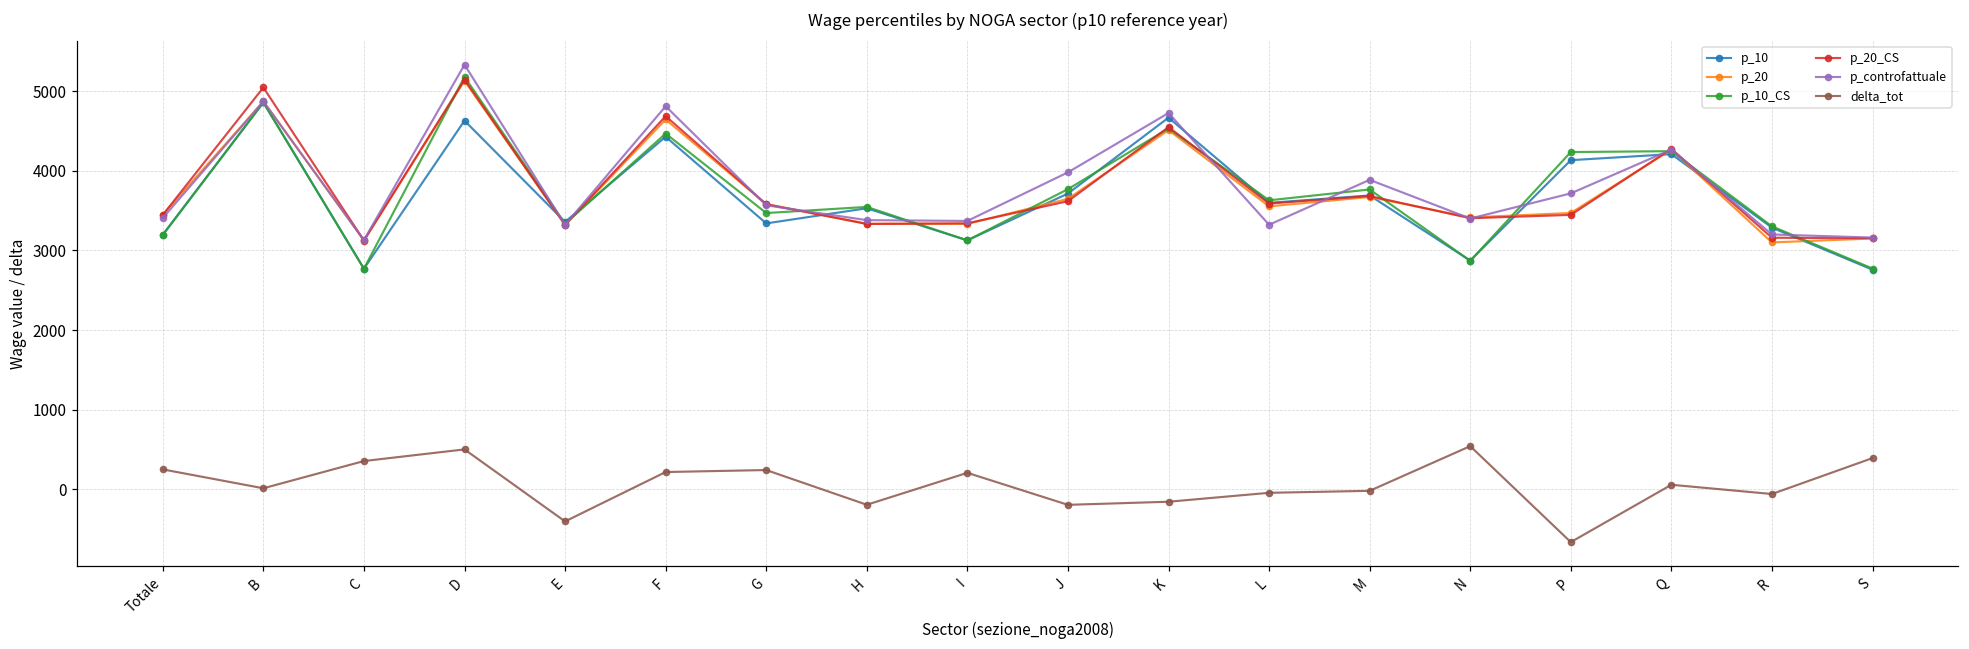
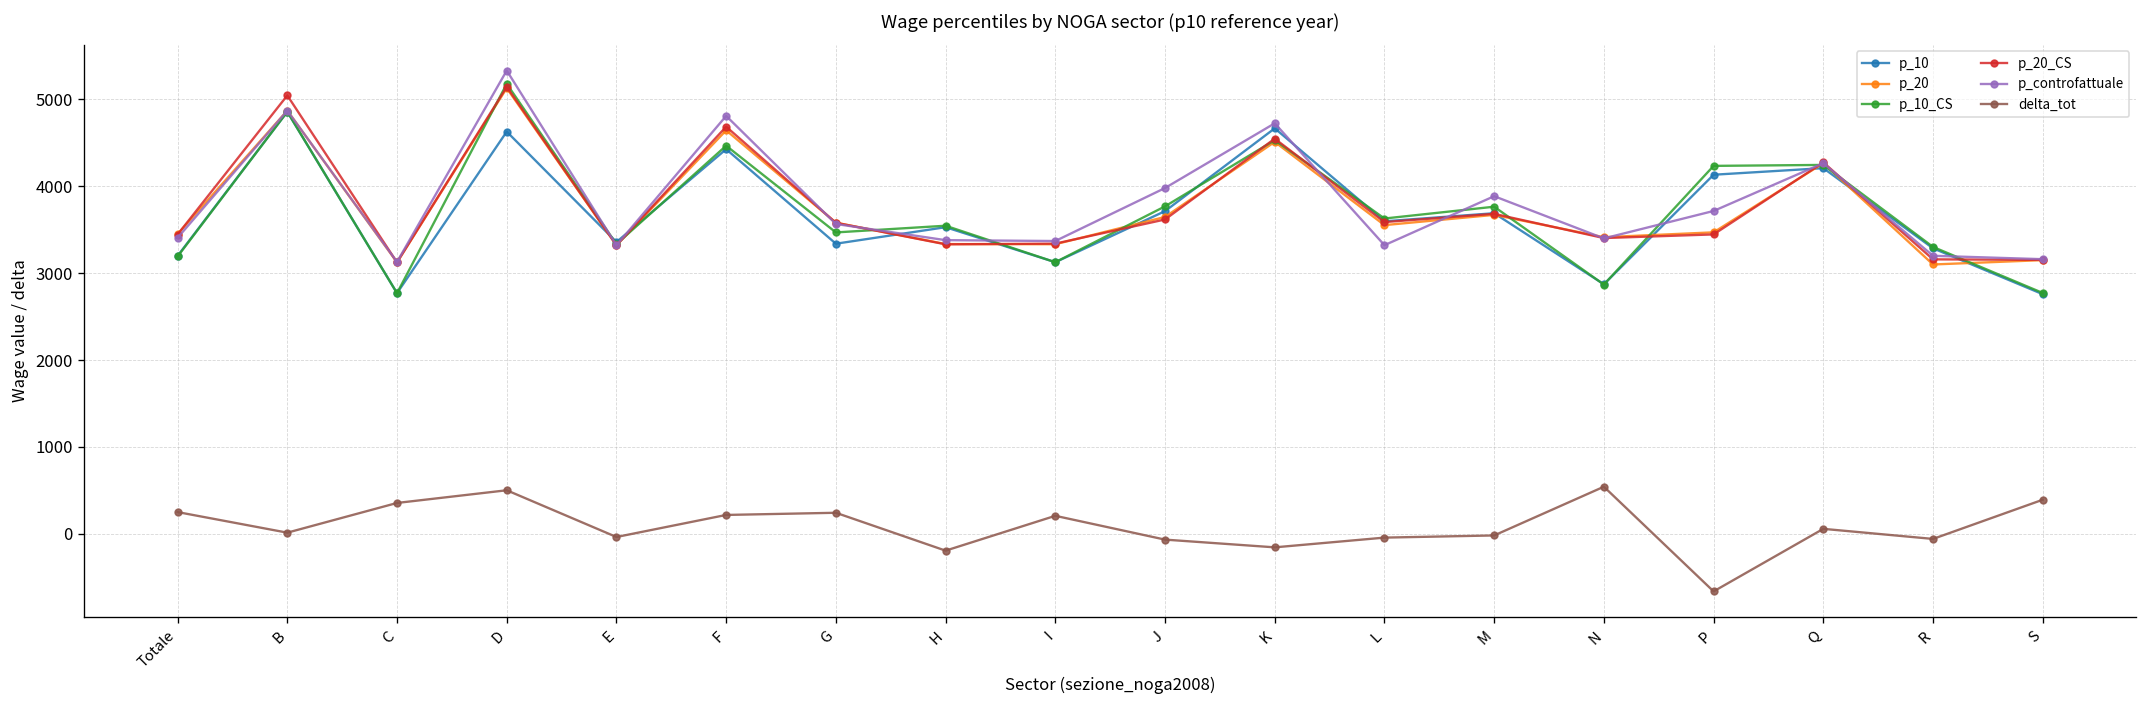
  {
    "p_10": {
      "D": 4600,
      "F": 4400,
      "G": 3300,
      "J": 3700,
      "K": 4700,
      "P": 4100,
      "Q": 4200
    },
    "p_20": {
      "F": 4600,
      "R": 3100
    },
    "p_10_CS": {
      "F": 4500,
      "G": 3500,
      "J": 3800,
      "M": 3800,
      "P": 4200
    },
    "p_20_CS": {
      "B": 5000,
      "F": 4700,
      "R": 3200
    },
    "p_controfattuale": {
      "Totale": 3400,
      "D": 5300,
      "F": 4800,
      "H": 3400,
      "J": 4000,
      "K": 4700,
      "L": 3300,
      "M": 3900,
      "P": 3700,
      "R": 3200
    },
    "delta_tot": {
      "Totale": 300,
      "B": 0,
      "C": 400,
      "D": 500,
-     "E": -400,
+     "E": 0,
      "F": 200,
      "G": 200,
      "H": -200,
      "I": 200,
-     "J": -200,
+     "J": -100,
      "K": -200,
      "L": 0,
      "M": 0,
      "N": 500,
      "P": -700,
      "Q": 100,
      "R": -100,
      "S": 400
    }
  }
